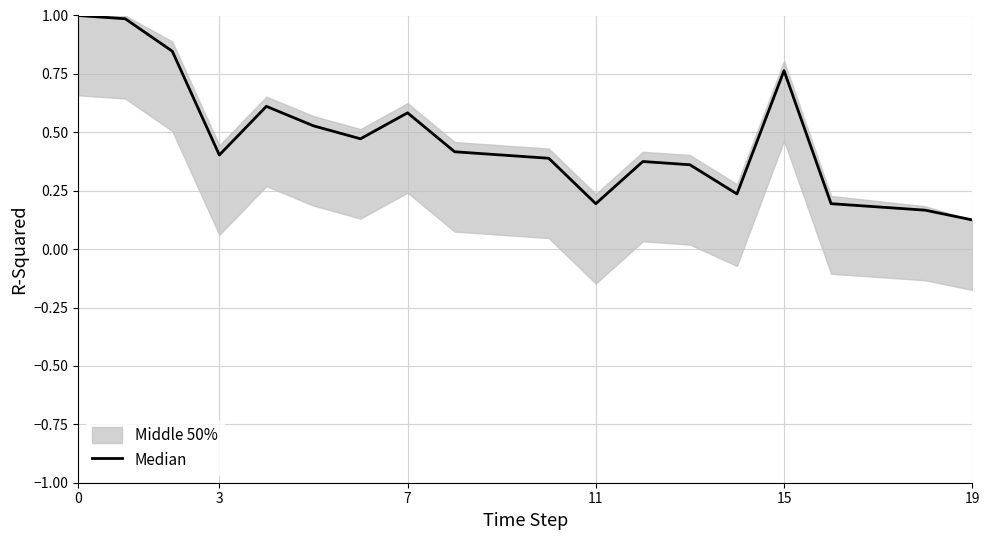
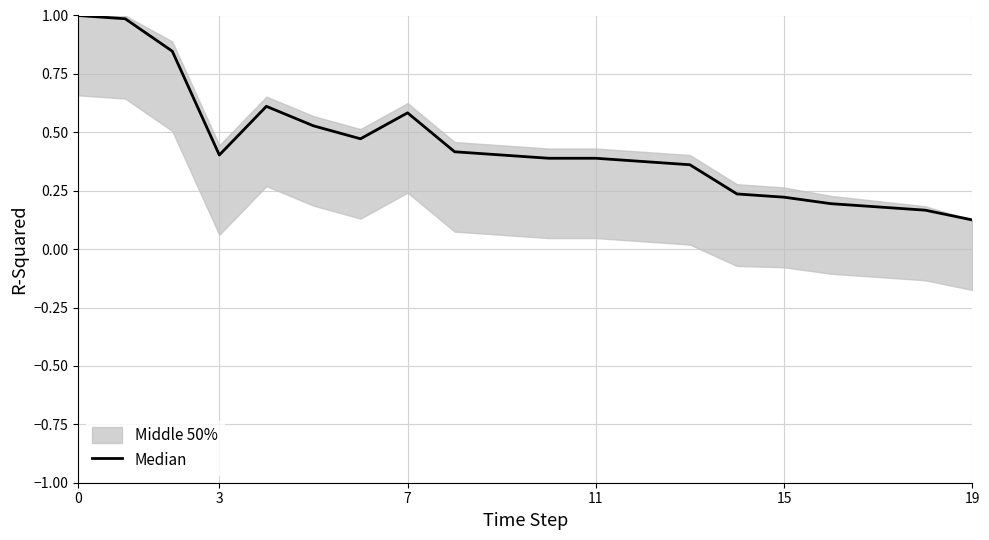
  {
    "Median": {
      "3": 0.40,
      "7": 0.58,
-     "11": 0.19,
-     "15": 0.76
+     "11": 0.39,
+     "15": 0.22
    }
  }
